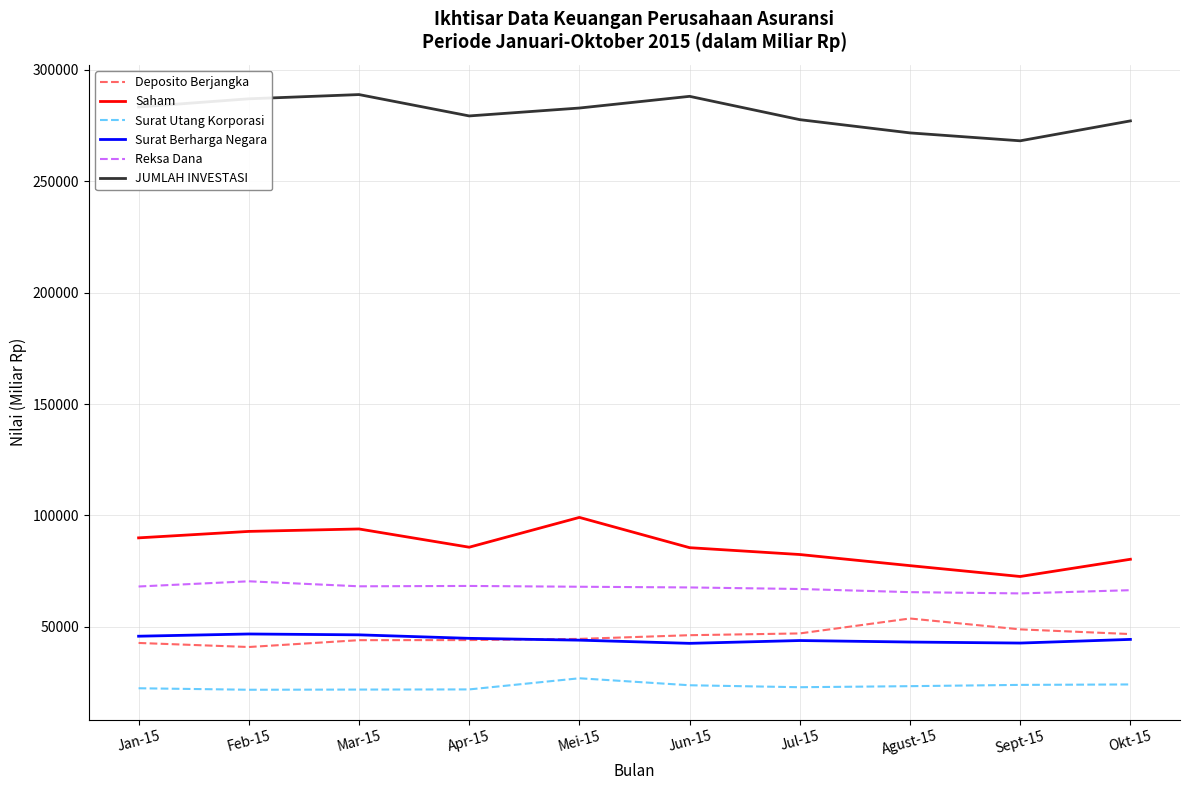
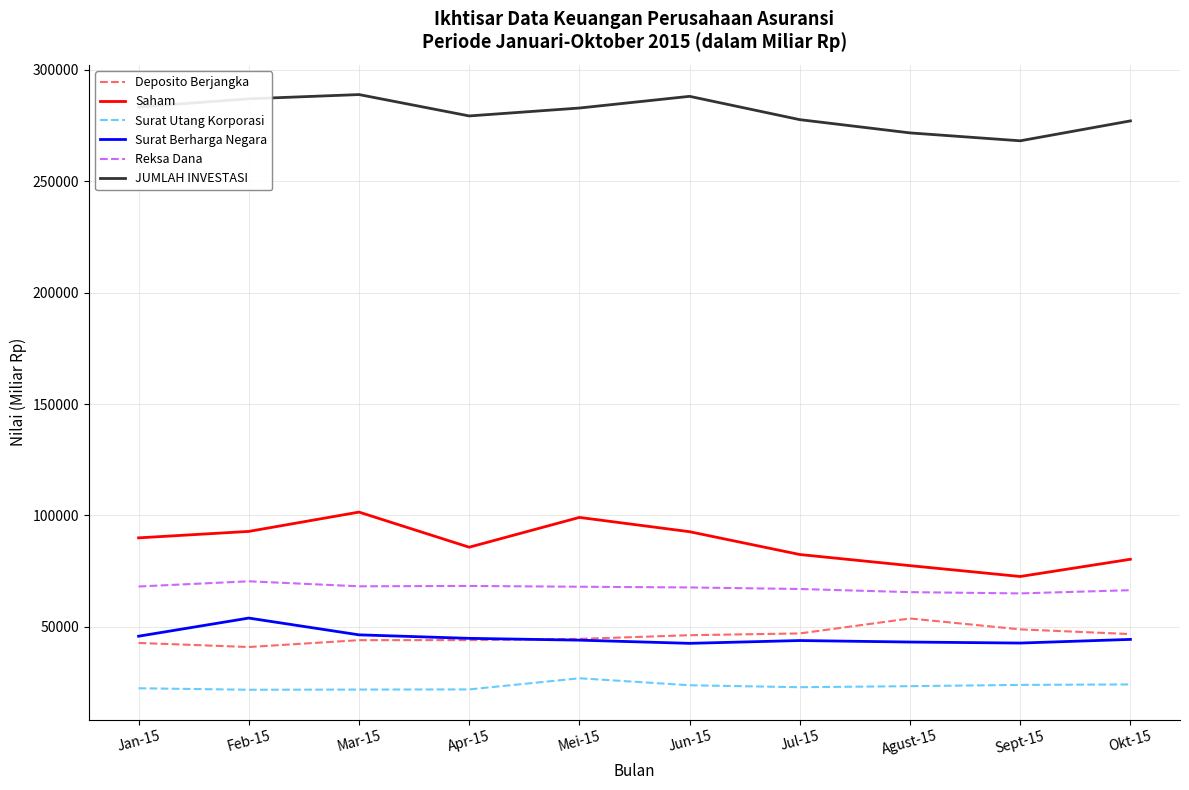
  {
    "Deposito Berjangka": {
      "Jan-15": 43000,
      "Feb-15": 41000,
      "Mar-15": 44000,
      "Jun-15": 46000,
      "Jul-15": 47000,
      "Agust-15": 54000,
      "Sept-15": 49000,
      "Okt-15": 47000
    },
    "Saham": {
      "Jan-15": 90000,
      "Feb-15": 93000,
-     "Mar-15": 94000,
+     "Mar-15": 102000,
      "Apr-15": 86000,
      "Mei-15": 99000,
-     "Jun-15": 86000,
+     "Jun-15": 93000,
      "Jul-15": 82000,
      "Agust-15": 77000,
      "Sept-15": 73000,
      "Okt-15": 80000
    },
    "Surat Utang Korporasi": {
      "Jan-15": 22000,
      "Feb-15": 22000,
      "Mar-15": 22000,
      "Apr-15": 22000,
      "Mei-15": 27000,
      "Jun-15": 24000,
      "Jul-15": 23000,
      "Agust-15": 23000,
      "Sept-15": 24000,
      "Okt-15": 24000
    },
    "Surat Berharga Negara": {
      "Jan-15": 46000,
-     "Feb-15": 47000,
+     "Feb-15": 54000,
      "Mar-15": 46000,
      "Jun-15": 43000,
      "Jul-15": 44000,
      "Agust-15": 43000,
      "Sept-15": 43000,
      "Okt-15": 44000
    },
    "Reksa Dana": {
      "Jan-15": 68000,
      "Feb-15": 70000,
      "Mar-15": 68000,
      "Apr-15": 68000,
      "Mei-15": 68000,
      "Jun-15": 68000,
      "Jul-15": 67000,
      "Agust-15": 66000,
      "Sept-15": 65000,
      "Okt-15": 66000
    },
    "JUMLAH INVESTASI": {
      "Mar-15": 289000,
      "Apr-15": 279000,
      "Mei-15": 283000,
      "Jun-15": 288000,
      "Jul-15": 278000,
      "Agust-15": 272000,
      "Sept-15": 268000,
      "Okt-15": 277000
    }
  }
